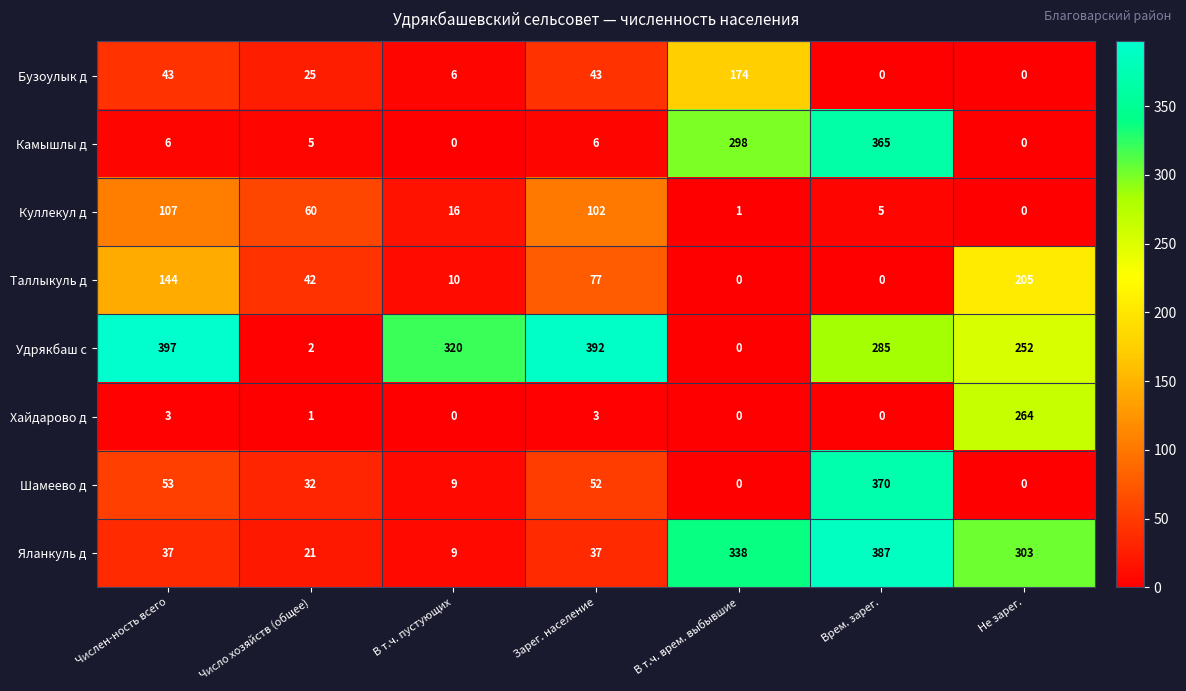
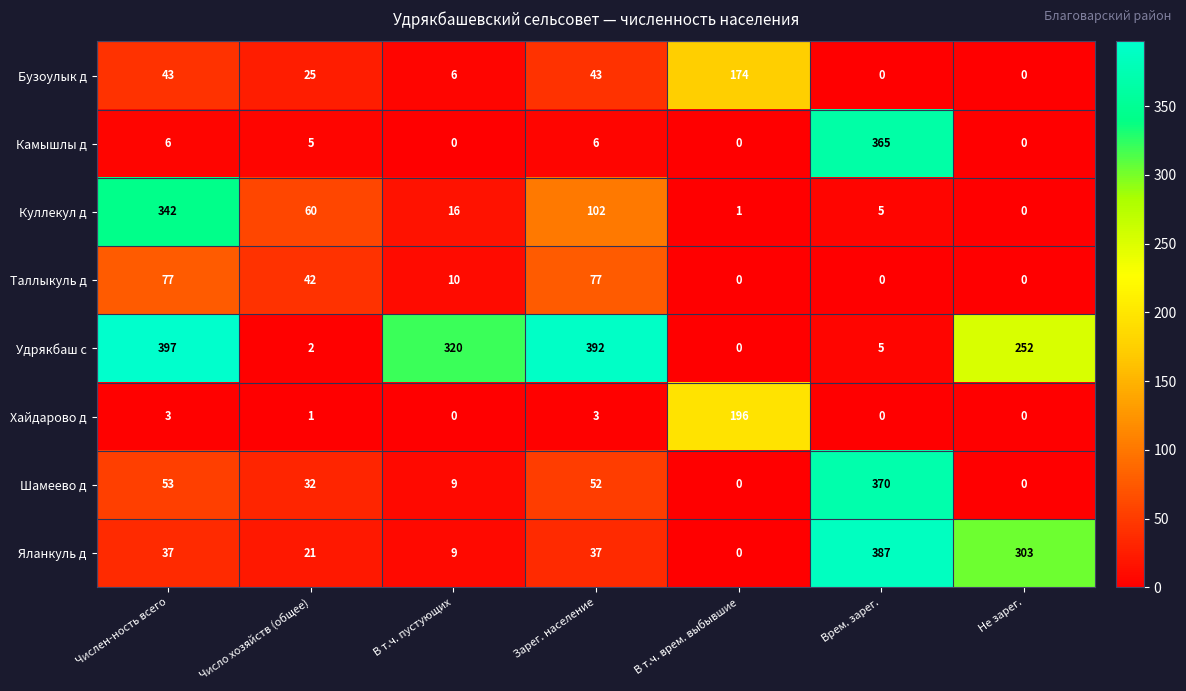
  {
    "Бузоулык д": {
      "Числен-ность всего": 43,
      "Число хозяйств (общее)": 25,
      "В т.ч. пустующих": 6,
      "Зарег. население": 43,
      "В т.ч. врем. выбывшие": 174,
      "Врем. зарег.": 0,
      "Не зарег.": 0
    },
    "Камышлы д": {
      "Числен-ность всего": 6,
      "Число хозяйств (общее)": 5,
      "В т.ч. пустующих": 0,
      "Зарег. население": 6,
-     "В т.ч. врем. выбывшие": 298,
+     "В т.ч. врем. выбывшие": 0,
      "Врем. зарег.": 365,
      "Не зарег.": 0
    },
    "Куллекул д": {
-     "Числен-ность всего": 107,
+     "Числен-ность всего": 342,
      "Число хозяйств (общее)": 60,
      "В т.ч. пустующих": 16,
      "Зарег. население": 102,
      "В т.ч. врем. выбывшие": 1,
      "Врем. зарег.": 5,
      "Не зарег.": 0
    },
    "Таллыкуль д": {
-     "Числен-ность всего": 144,
+     "Числен-ность всего": 77,
      "Число хозяйств (общее)": 42,
      "В т.ч. пустующих": 10,
      "Зарег. население": 77,
      "В т.ч. врем. выбывшие": 0,
      "Врем. зарег.": 0,
-     "Не зарег.": 205
+     "Не зарег.": 0
    },
    "Удрякбаш с": {
      "Числен-ность всего": 397,
      "Число хозяйств (общее)": 2,
      "В т.ч. пустующих": 320,
      "Зарег. население": 392,
      "В т.ч. врем. выбывшие": 0,
-     "Врем. зарег.": 285,
+     "Врем. зарег.": 5,
      "Не зарег.": 252
    },
    "Хайдарово д": {
      "Числен-ность всего": 3,
      "Число хозяйств (общее)": 1,
      "В т.ч. пустующих": 0,
      "Зарег. население": 3,
-     "В т.ч. врем. выбывшие": 0,
+     "В т.ч. врем. выбывшие": 196,
      "Врем. зарег.": 0,
-     "Не зарег.": 264
+     "Не зарег.": 0
    },
    "Шамеево д": {
      "Числен-ность всего": 53,
      "Число хозяйств (общее)": 32,
      "В т.ч. пустующих": 9,
      "Зарег. население": 52,
      "В т.ч. врем. выбывшие": 0,
      "Врем. зарег.": 370,
      "Не зарег.": 0
    },
    "Яланкуль д": {
      "Числен-ность всего": 37,
      "Число хозяйств (общее)": 21,
      "В т.ч. пустующих": 9,
      "Зарег. население": 37,
-     "В т.ч. врем. выбывшие": 338,
+     "В т.ч. врем. выбывшие": 0,
      "Врем. зарег.": 387,
      "Не зарег.": 303
    }
  }
